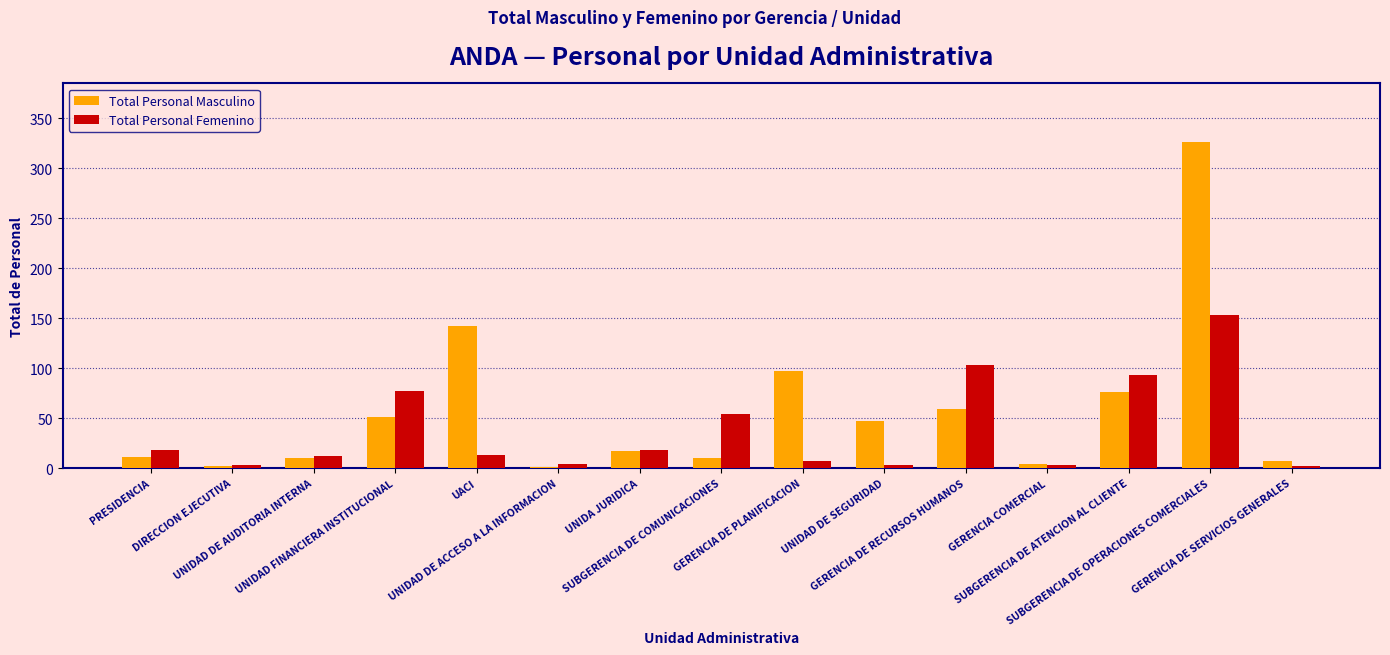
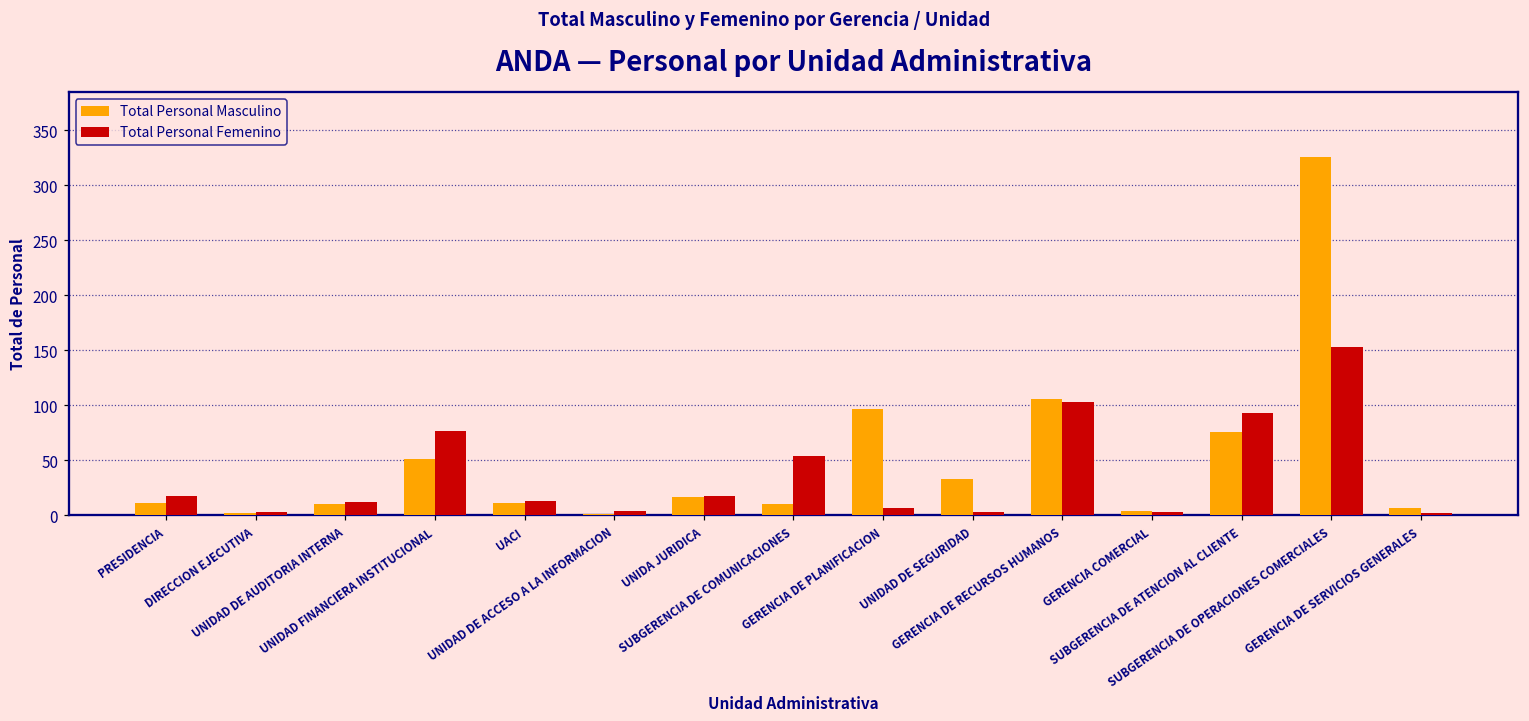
  {
    "Total Personal Masculino": {
      "PRESIDENCIA": 11,
      "UNIDAD DE AUDITORIA INTERNA": 10,
      "UNIDAD FINANCIERA INSTITUCIONAL": 51,
-     "UACI": 142,
+     "UACI": 11,
      "UNIDA JURIDICA": 17,
      "SUBGERENCIA DE COMUNICACIONES": 10,
      "GERENCIA DE PLANIFICACION": 97,
-     "UNIDAD DE SEGURIDAD": 47,
-     "GERENCIA DE RECURSOS HUMANOS": 59,
+     "UNIDAD DE SEGURIDAD": 33,
+     "GERENCIA DE RECURSOS HUMANOS": 106,
      "GERENCIA COMERCIAL": 4,
      "SUBGERENCIA DE ATENCION AL CLIENTE": 76,
      "SUBGERENCIA DE OPERACIONES COMERCIALES": 326,
      "GERENCIA DE SERVICIOS GENERALES": 7
    },
    "Total Personal Femenino": {
      "PRESIDENCIA": 18,
      "DIRECCION EJECUTIVA": 3,
      "UNIDAD DE AUDITORIA INTERNA": 12,
      "UNIDAD FINANCIERA INSTITUCIONAL": 77,
      "UACI": 13,
      "UNIDAD DE ACCESO A LA INFORMACION": 4,
      "UNIDA JURIDICA": 18,
      "SUBGERENCIA DE COMUNICACIONES": 54,
      "GERENCIA DE PLANIFICACION": 7,
      "UNIDAD DE SEGURIDAD": 3,
      "GERENCIA DE RECURSOS HUMANOS": 103,
      "GERENCIA COMERCIAL": 3,
      "SUBGERENCIA DE ATENCION AL CLIENTE": 93,
      "SUBGERENCIA DE OPERACIONES COMERCIALES": 153
    }
  }
